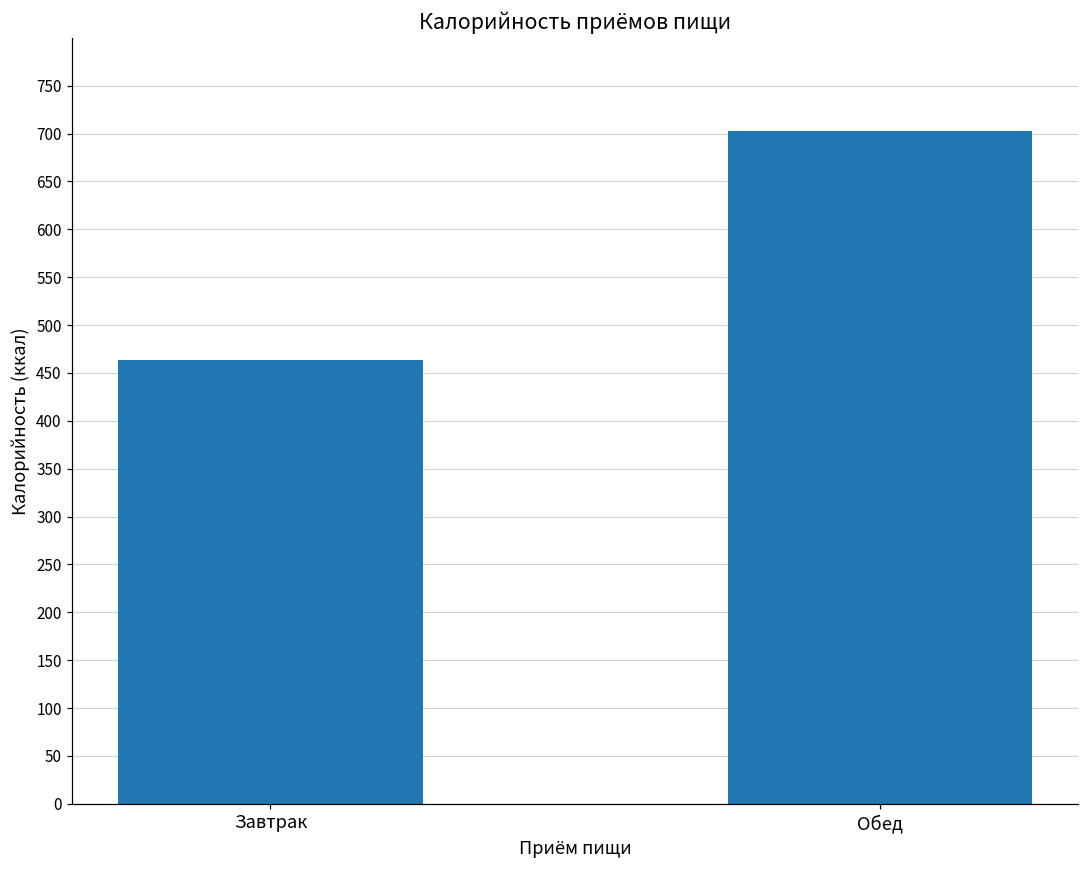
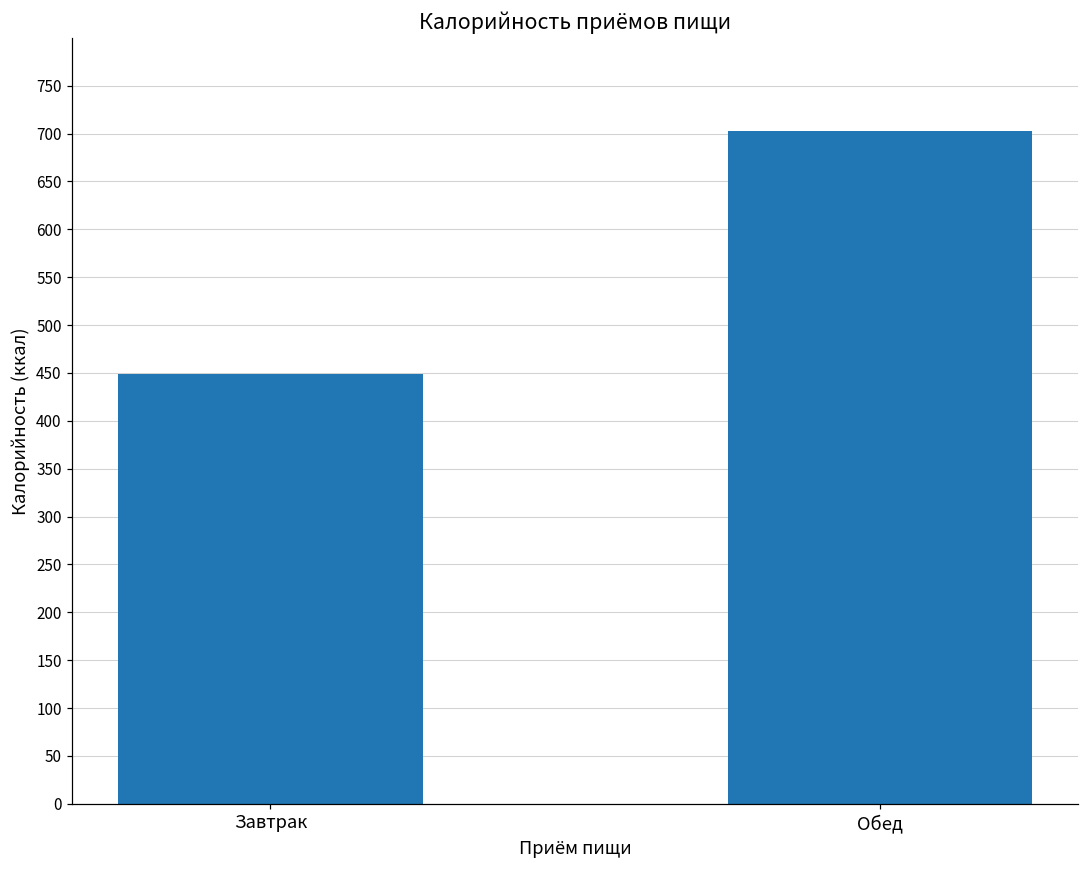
  {
-   "Завтрак": 460,
+   "Завтрак": 450,
    "Обед": 700
  }
